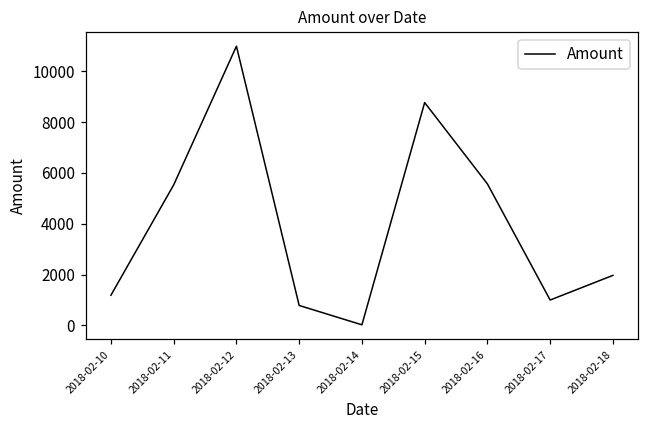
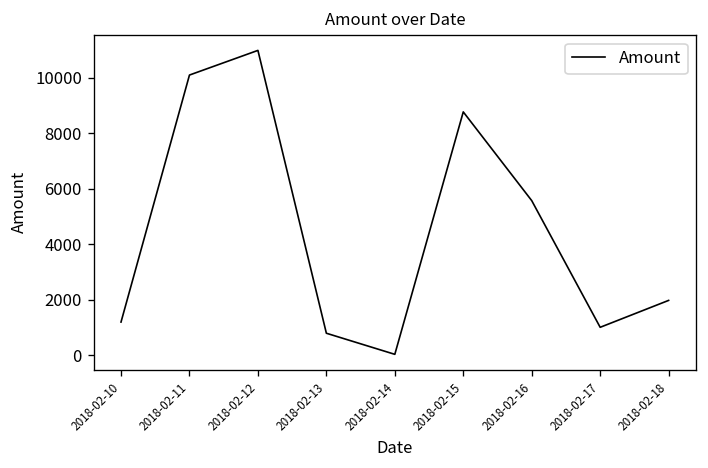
  {
    "2018-02-10": 1200,
-   "2018-02-11": 5500,
+   "2018-02-11": 10100,
    "2018-02-12": 11000,
    "2018-02-13": 800,
    "2018-02-14": 0,
    "2018-02-15": 8800,
    "2018-02-16": 5600,
    "2018-02-17": 1000,
    "2018-02-18": 2000
  }
